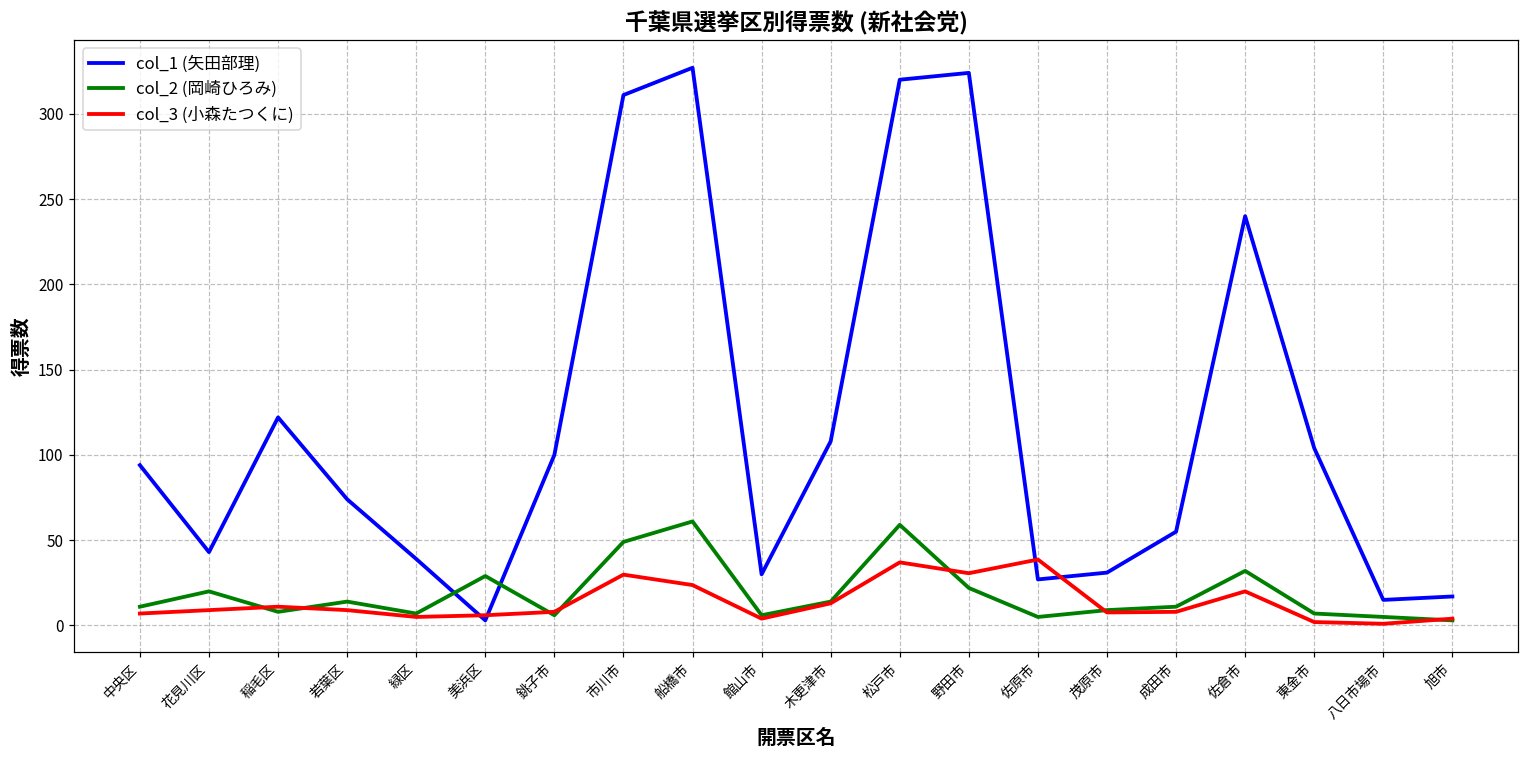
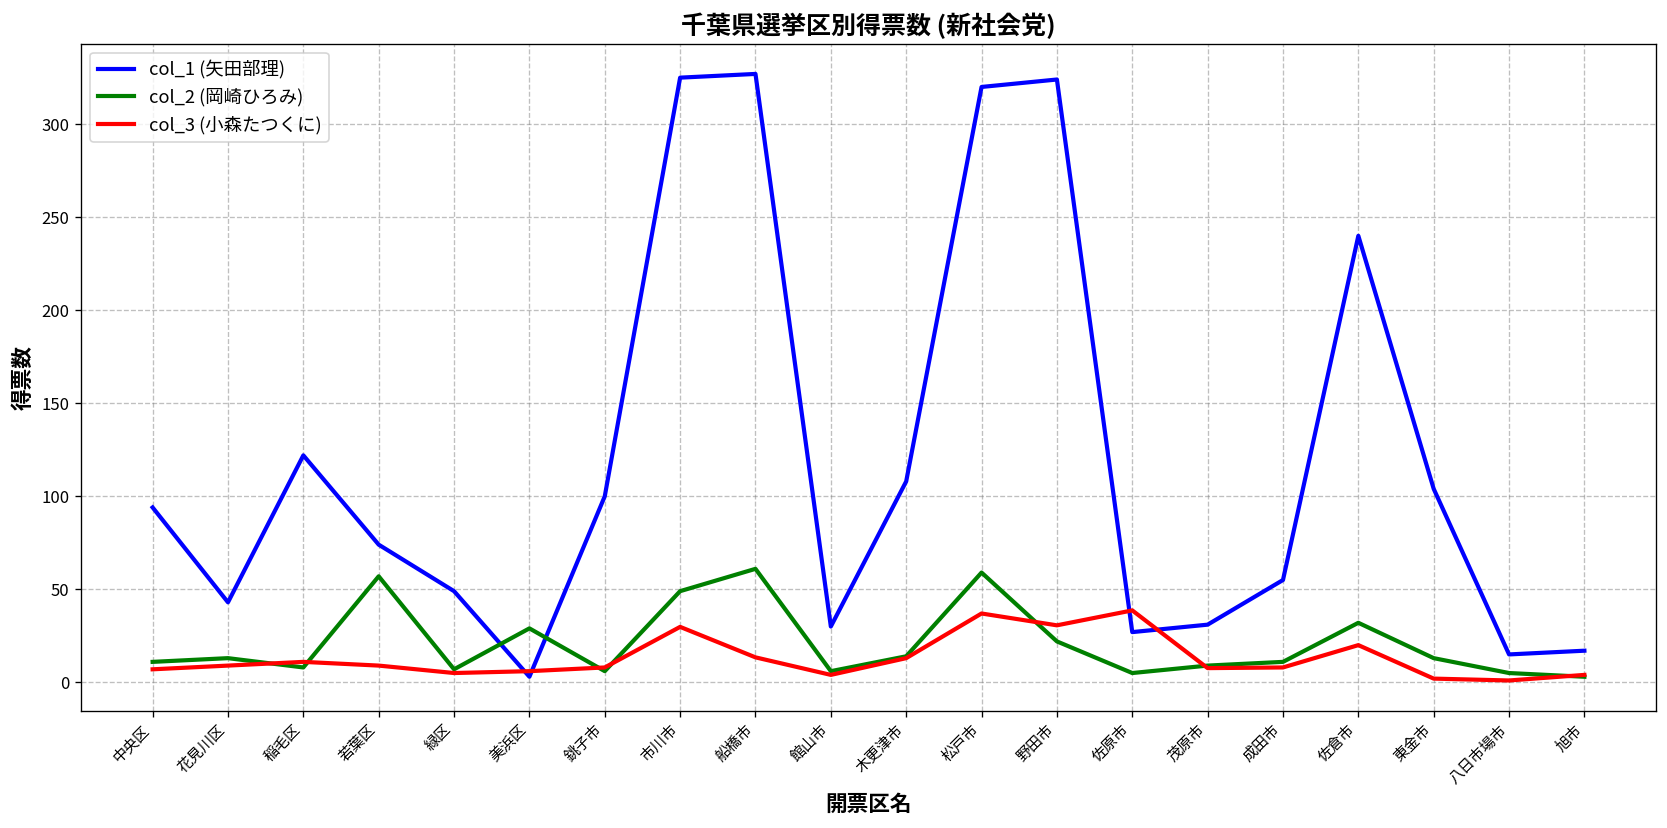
  {
    "col_1 (矢田部理)": {
      "中央区": 94,
      "花見川区": 43,
      "稲毛区": 122,
      "若葉区": 74,
-     "緑区": 39,
+     "緑区": 49,
      "美浜区": 3,
      "銚子市": 100,
-     "市川市": 311,
+     "市川市": 325,
      "船橋市": 327,
      "館山市": 30,
      "木更津市": 108,
      "松戸市": 320,
      "野田市": 324,
      "佐原市": 27,
      "茂原市": 31,
      "成田市": 55,
      "佐倉市": 240,
      "東金市": 104,
      "八日市場市": 15,
      "旭市": 17
    },
    "col_2 (岡崎ひろみ)": {
      "中央区": 11,
-     "花見川区": 20,
+     "花見川区": 13,
      "稲毛区": 8,
-     "若葉区": 14,
+     "若葉区": 57,
      "緑区": 7,
      "美浜区": 29,
      "銚子市": 6,
      "市川市": 49,
      "船橋市": 61,
      "館山市": 6,
      "松戸市": 59,
      "野田市": 22,
      "佐原市": 5,
      "成田市": 11,
      "佐倉市": 32,
-     "東金市": 7,
+     "東金市": 13,
      "八日市場市": 5
    },
    "col_3 (小森たつくに)": {
      "中央区": 7,
      "花見川区": 9,
      "稲毛区": 11,
      "若葉区": 9,
      "緑区": 5,
      "美浜区": 6,
      "銚子市": 8,
      "市川市": 30,
-     "船橋市": 24,
+     "船橋市": 13,
      "館山市": 4,
      "松戸市": 37,
      "野田市": 31,
      "佐原市": 39,
      "成田市": 8,
      "佐倉市": 20,
      "東金市": 2,
      "八日市場市": 1
    }
  }
